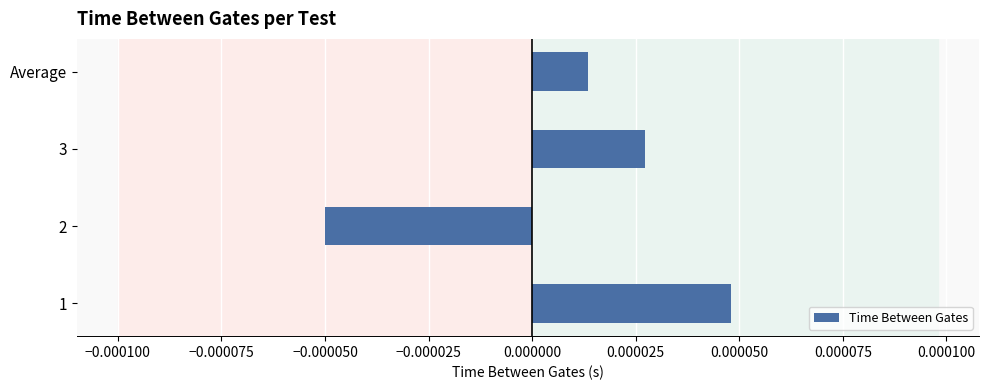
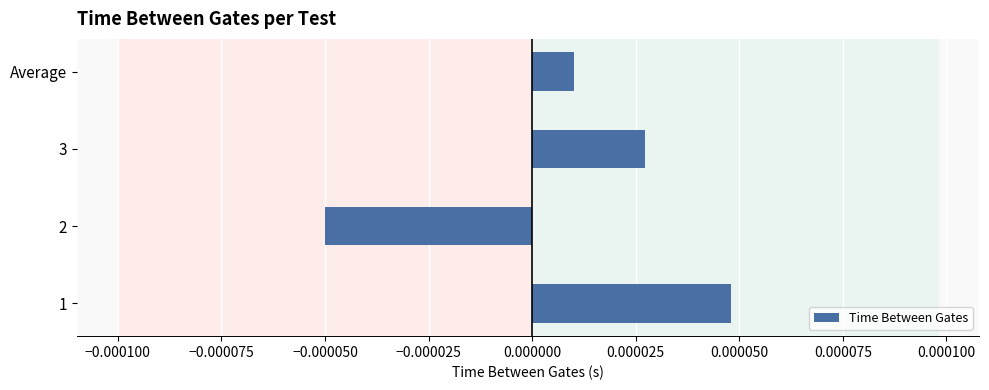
  {
-   "Average": 0.000014,
+   "Average": 0.000010,
    "3": 0.000027,
    "2": -0.000050,
    "1": 0.000048
  }
